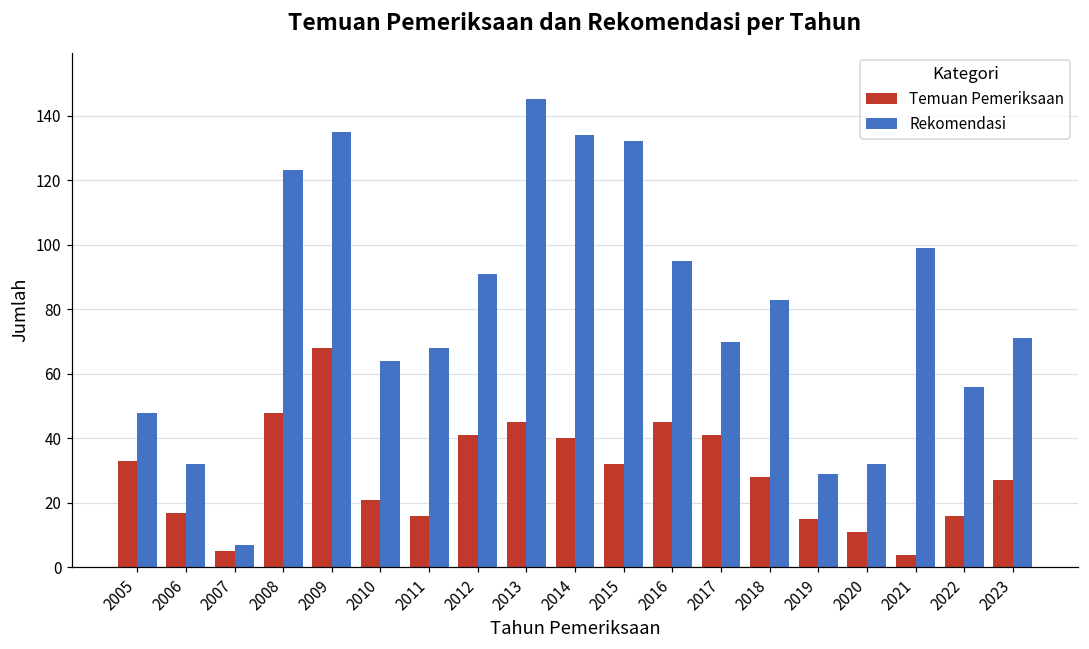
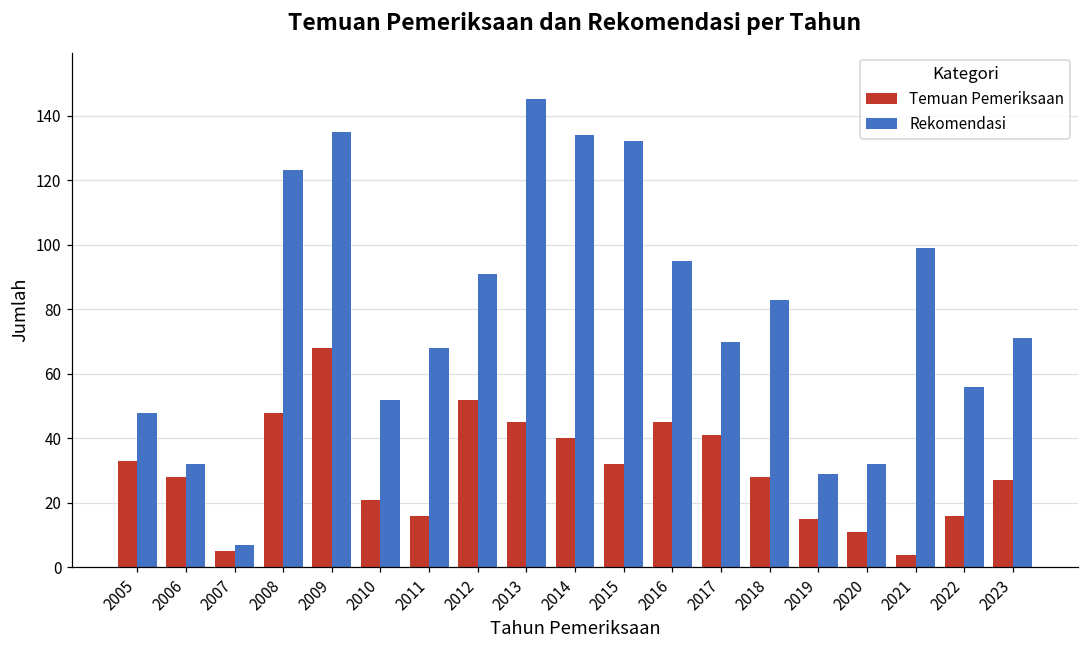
  {
    "Temuan Pemeriksaan": {
      "2005": 33,
-     "2006": 17,
+     "2006": 28,
      "2007": 5,
      "2008": 48,
      "2009": 68,
      "2010": 21,
      "2011": 16,
-     "2012": 41,
+     "2012": 52,
      "2013": 45,
      "2014": 40,
      "2015": 32,
      "2016": 45,
      "2017": 41,
      "2018": 28,
      "2019": 15,
      "2020": 11,
      "2021": 4,
      "2022": 16,
      "2023": 27
    },
    "Rekomendasi": {
      "2005": 48,
      "2006": 32,
      "2007": 7,
      "2008": 123,
      "2009": 135,
-     "2010": 64,
+     "2010": 52,
      "2011": 68,
      "2012": 91,
      "2013": 145,
      "2014": 134,
      "2015": 132,
      "2016": 95,
      "2017": 70,
      "2018": 83,
      "2019": 29,
      "2020": 32,
      "2021": 99,
      "2022": 56,
      "2023": 71
    }
  }
